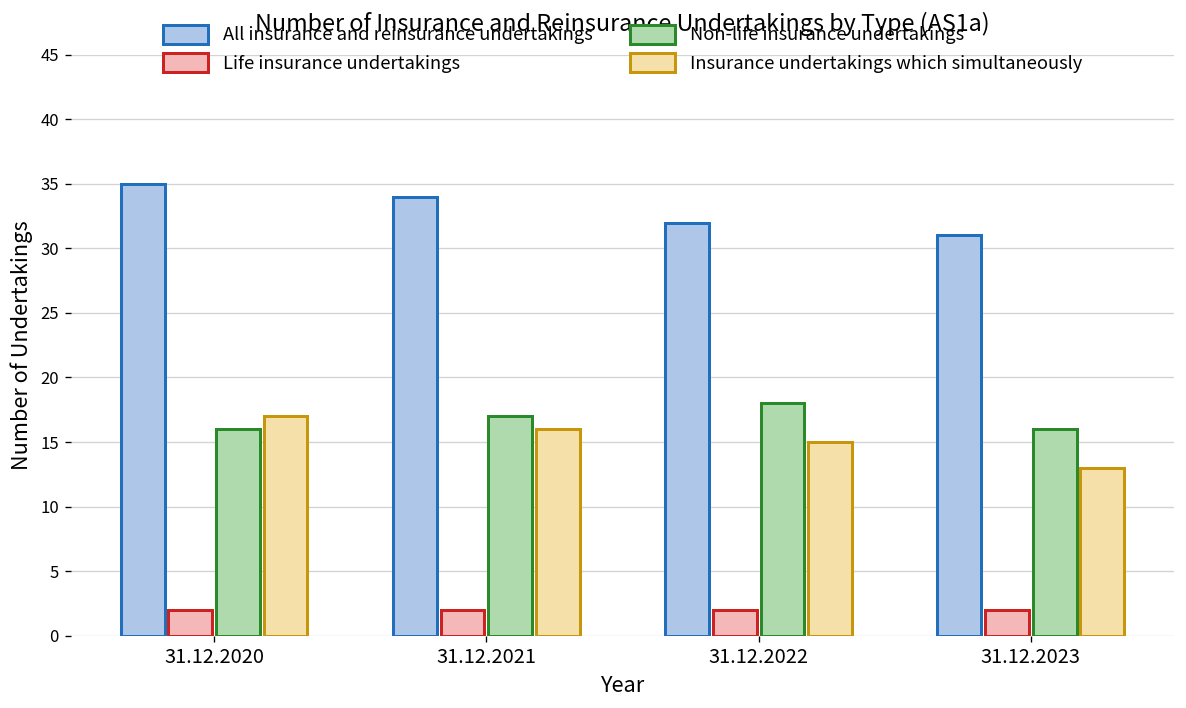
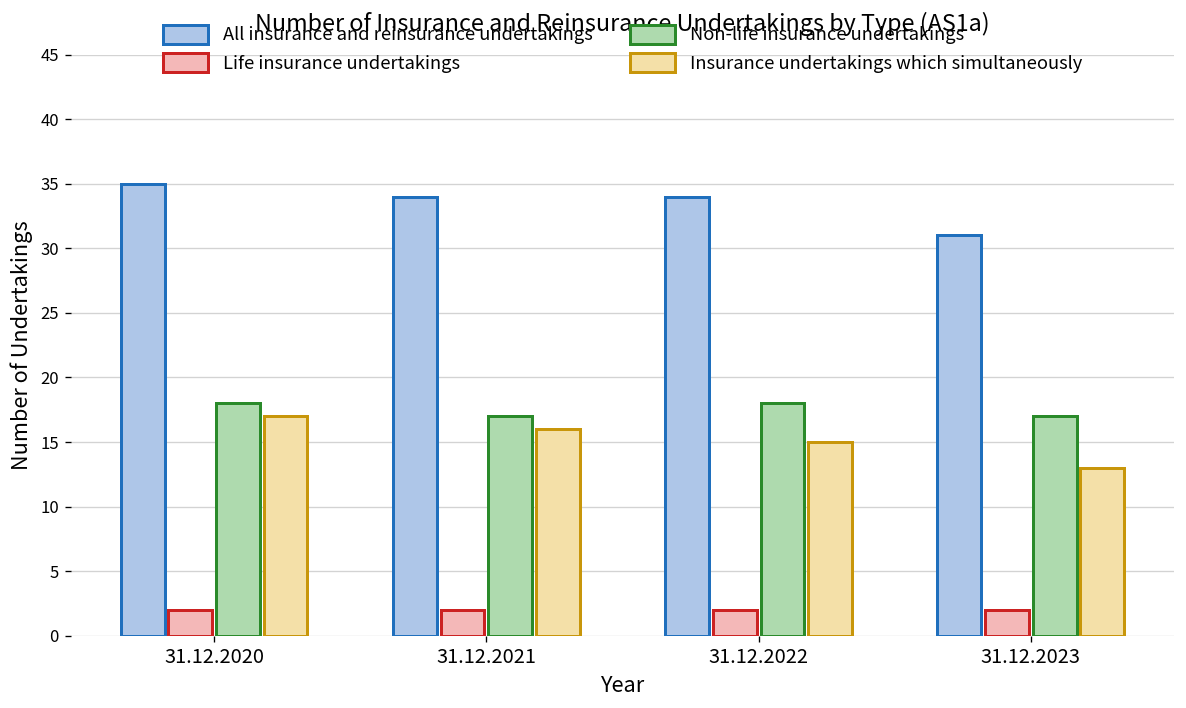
  {
    "All insurance and reinsurance undertakings": {
      "31.12.2020": 35,
      "31.12.2021": 34,
-     "31.12.2022": 32,
+     "31.12.2022": 34,
      "31.12.2023": 31
    },
    "Non-life insurance undertakings": {
-     "31.12.2020": 16,
+     "31.12.2020": 18,
      "31.12.2021": 17,
      "31.12.2022": 18,
-     "31.12.2023": 16
+     "31.12.2023": 17
    }
  }
